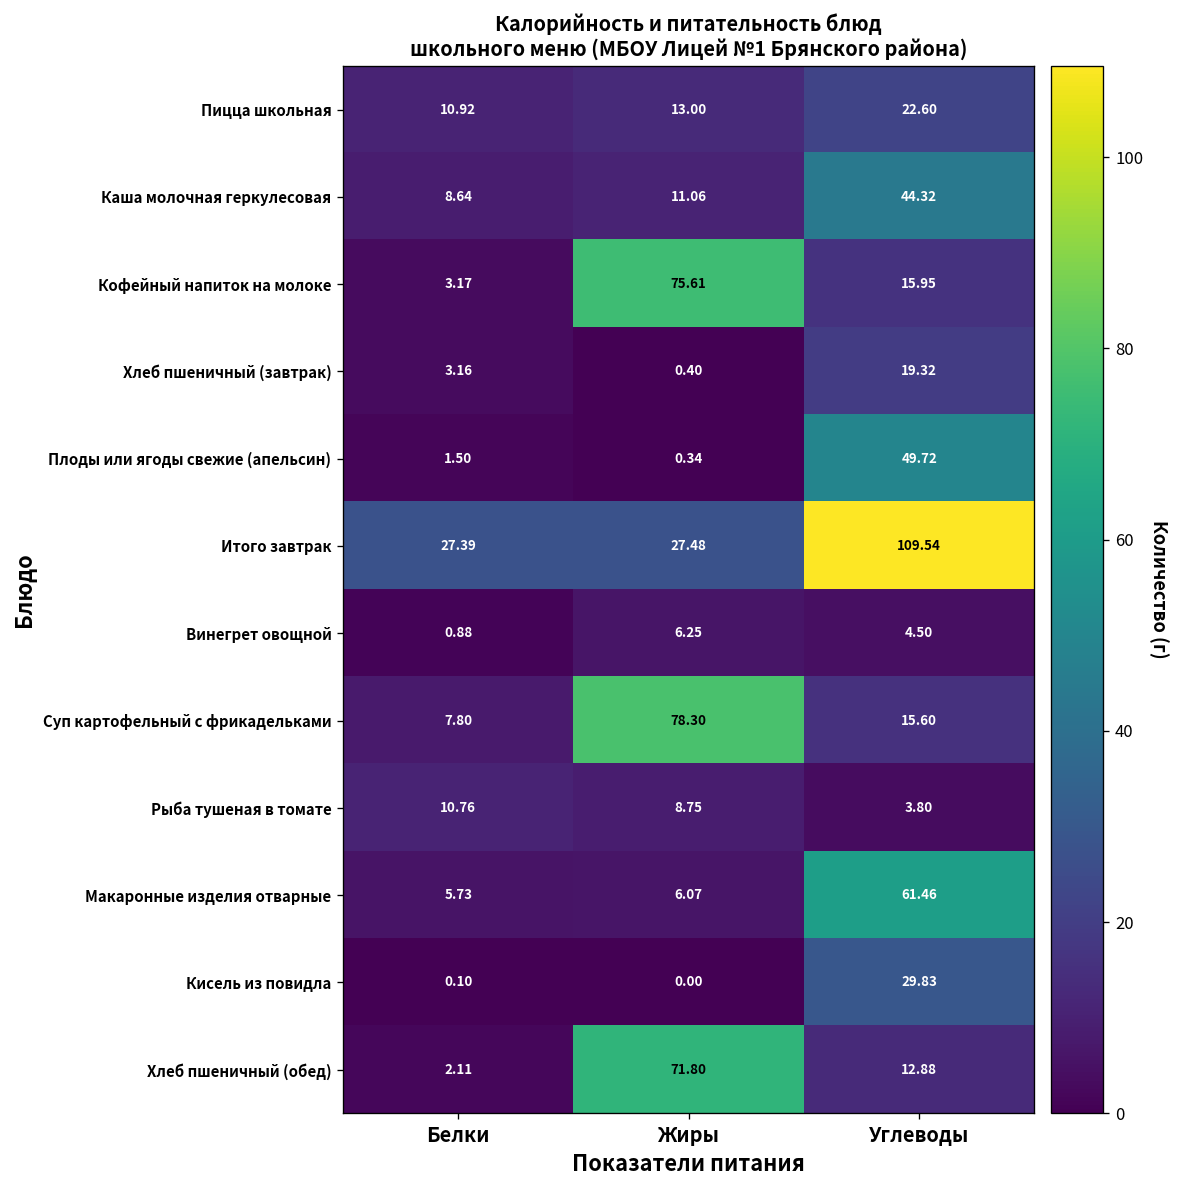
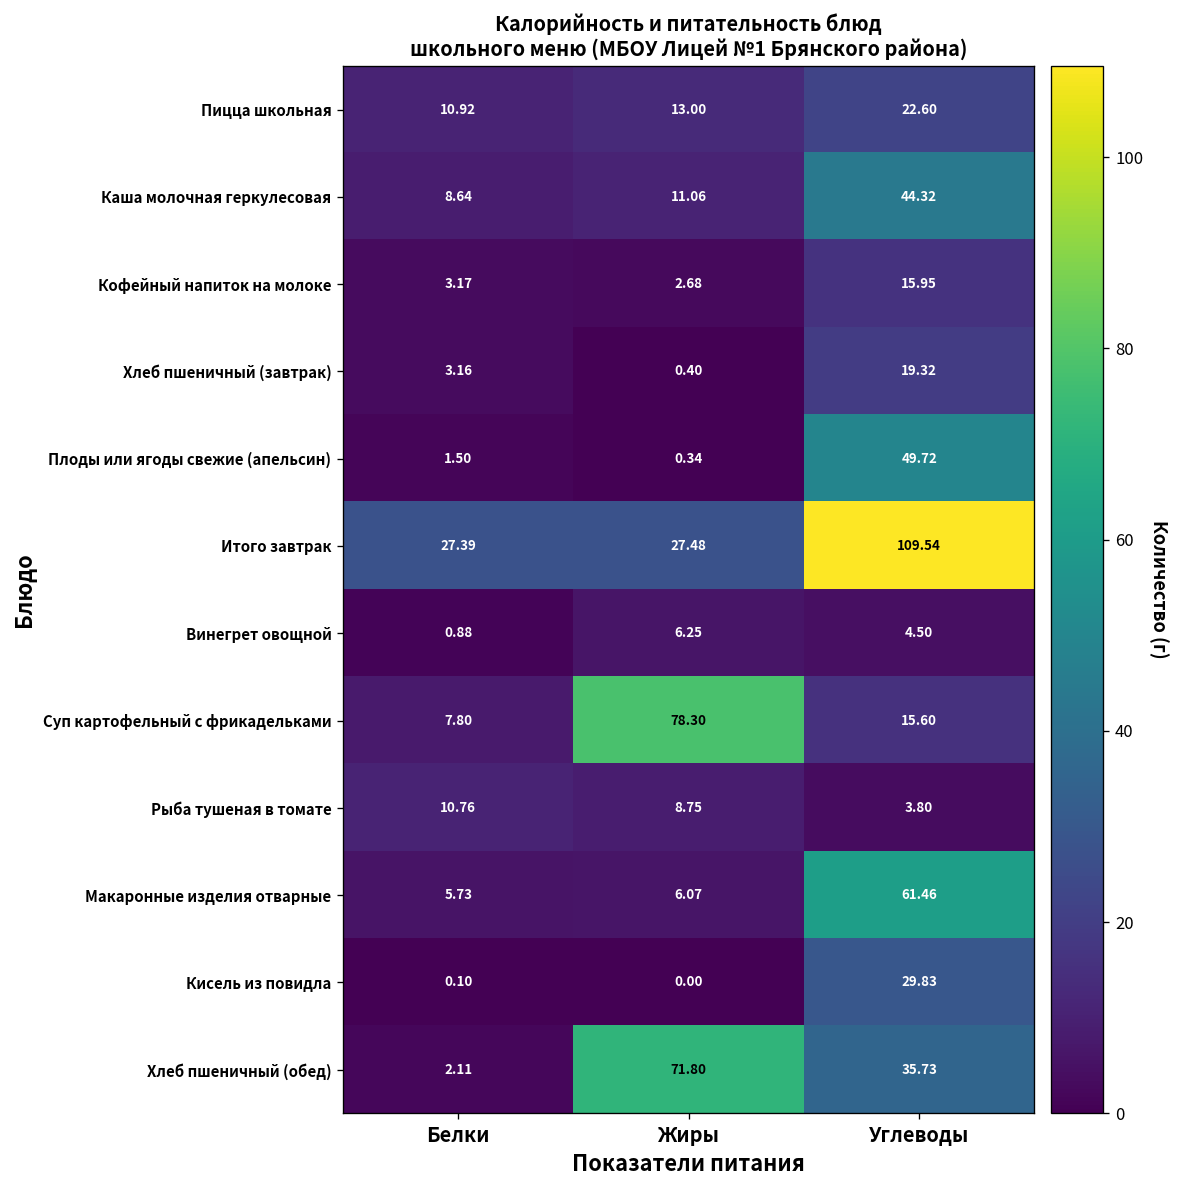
  {
    "Пицца школьная": {
      "Белки": 10.92,
      "Жиры": 13.00,
      "Углеводы": 22.60
    },
    "Каша молочная геркулесовая": {
      "Белки": 8.64,
      "Жиры": 11.06,
      "Углеводы": 44.32
    },
    "Кофейный напиток на молоке": {
      "Белки": 3.17,
-     "Жиры": 75.61,
+     "Жиры": 2.68,
      "Углеводы": 15.95
    },
    "Хлеб пшеничный (завтрак)": {
      "Белки": 3.16,
      "Жиры": 0.40,
      "Углеводы": 19.32
    },
    "Плоды или ягоды свежие (апельсин)": {
      "Белки": 1.50,
      "Жиры": 0.34,
      "Углеводы": 49.72
    },
    "Итого завтрак": {
      "Белки": 27.39,
      "Жиры": 27.48,
      "Углеводы": 109.54
    },
    "Винегрет овощной": {
      "Белки": 0.88,
      "Жиры": 6.25,
      "Углеводы": 4.50
    },
    "Суп картофельный с фрикадельками": {
      "Белки": 7.80,
      "Жиры": 78.30,
      "Углеводы": 15.60
    },
    "Рыба тушеная в томате": {
      "Белки": 10.76,
      "Жиры": 8.75,
      "Углеводы": 3.80
    },
    "Макаронные изделия отварные": {
      "Белки": 5.73,
      "Жиры": 6.07,
      "Углеводы": 61.46
    },
    "Кисель из повидла": {
      "Белки": 0.10,
      "Жиры": 0.00,
      "Углеводы": 29.83
    },
    "Хлеб пшеничный (обед)": {
      "Белки": 2.11,
      "Жиры": 71.80,
-     "Углеводы": 12.88
+     "Углеводы": 35.73
    }
  }
